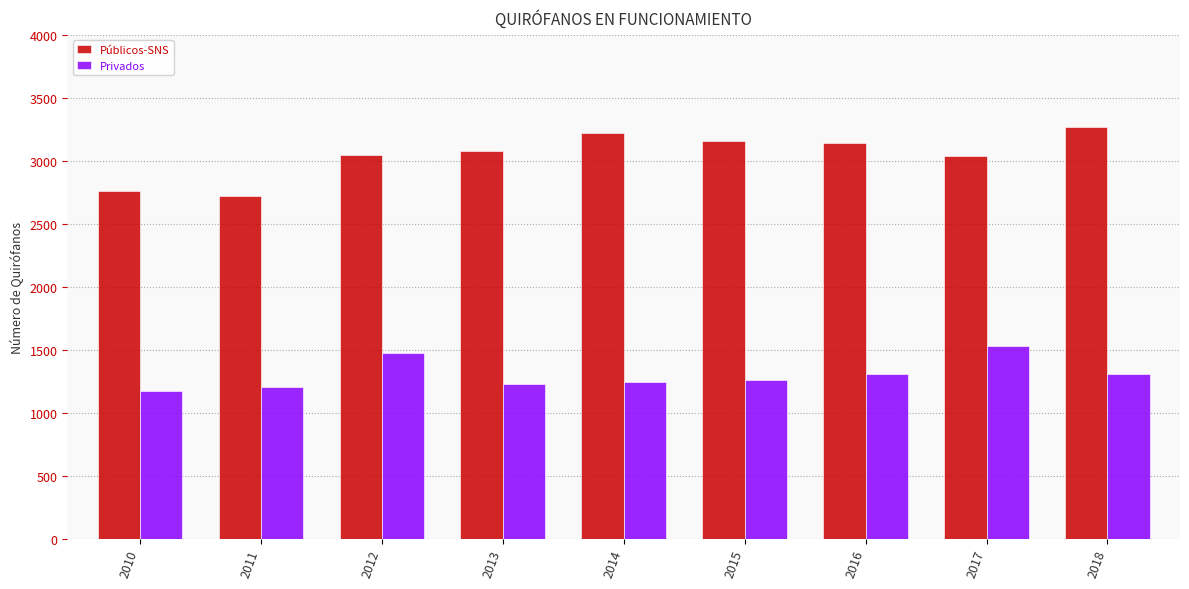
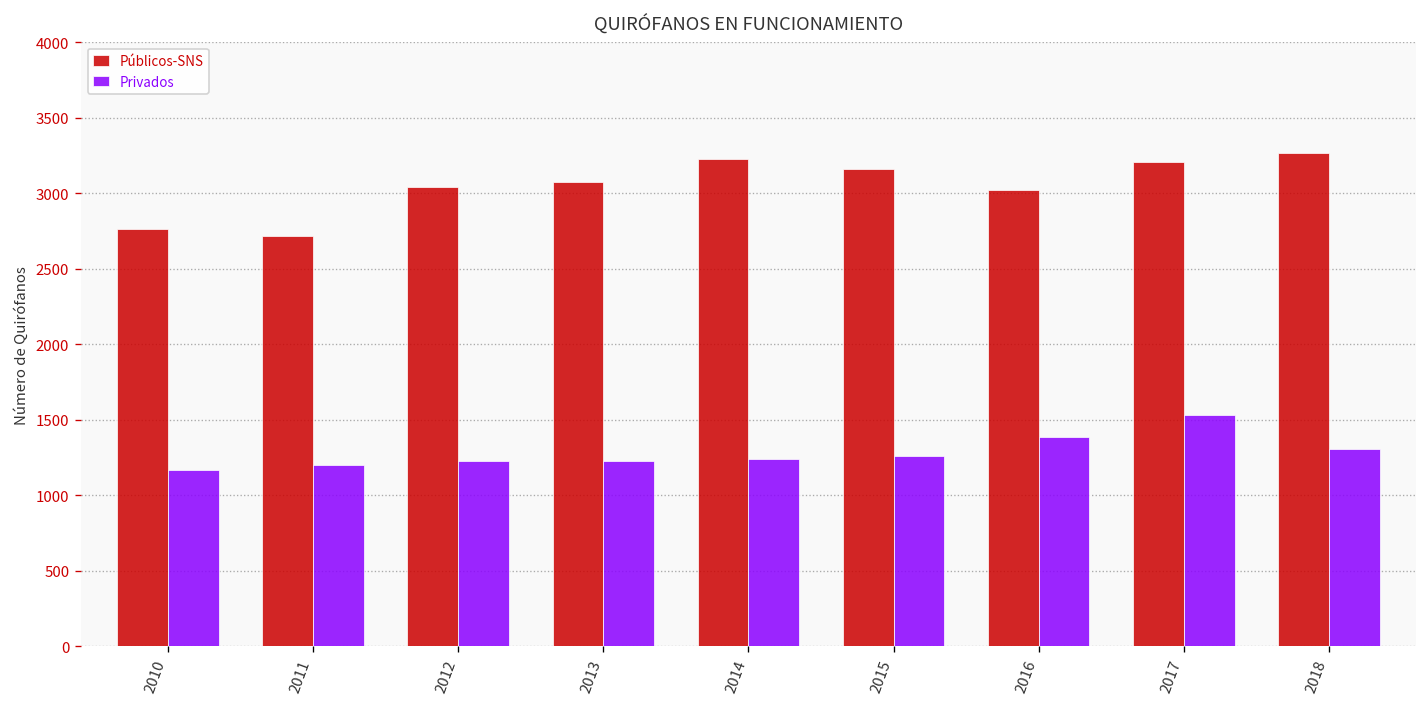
  {
    "Públicos-SNS": {
      "2010": 2760,
      "2011": 2720,
      "2012": 3040,
      "2013": 3080,
      "2014": 3230,
      "2015": 3160,
-     "2016": 3140,
-     "2017": 3040,
+     "2016": 3020,
+     "2017": 3210,
      "2018": 3270
    },
    "Privados": {
      "2010": 1170,
      "2011": 1200,
-     "2012": 1470,
+     "2012": 1230,
      "2013": 1230,
      "2014": 1240,
      "2015": 1260,
-     "2016": 1310,
+     "2016": 1390,
      "2017": 1530,
      "2018": 1310
    }
  }
